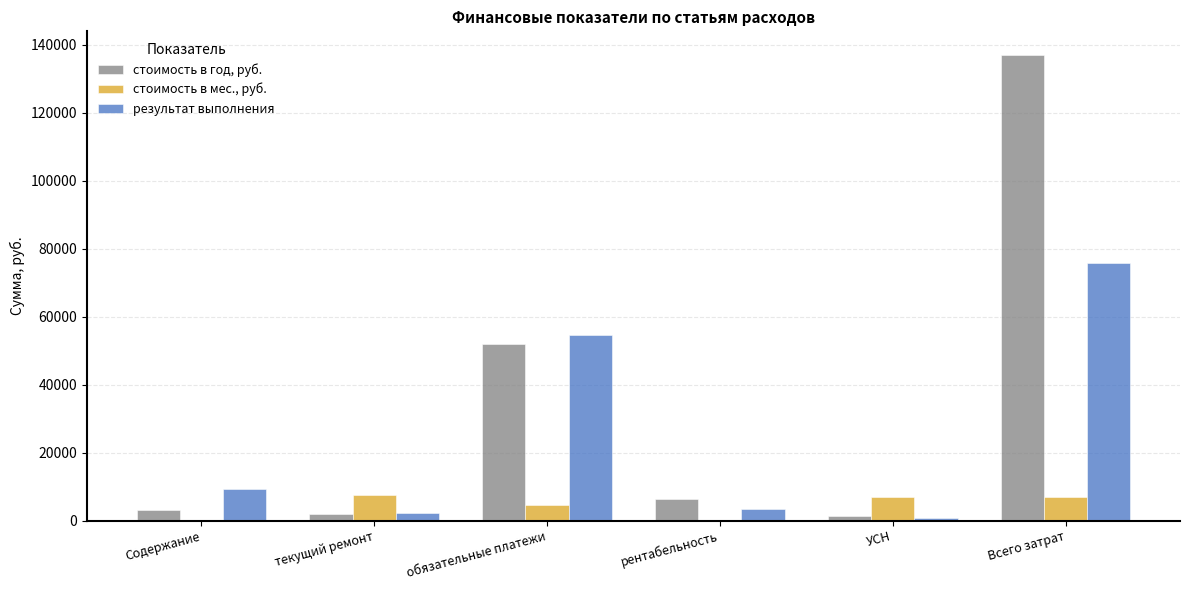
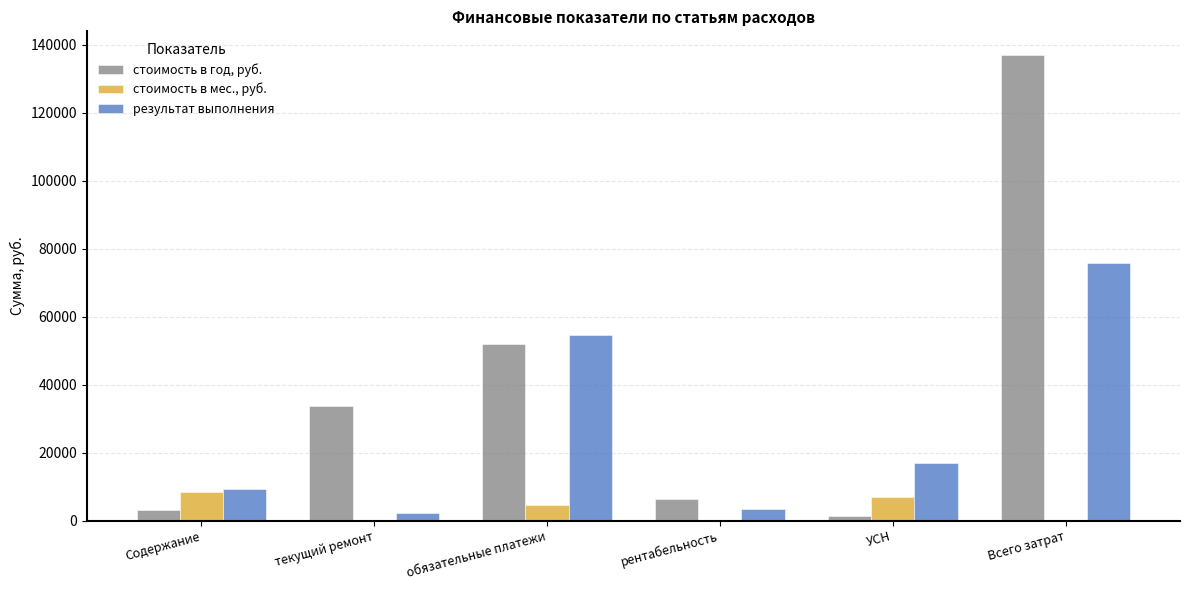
  {
    "стоимость в год, руб.": {
      "Содержание": 3000,
-     "текущий ремонт": 2000,
+     "текущий ремонт": 34000,
      "обязательные платежи": 52000,
      "рентабельность": 6000,
      "УСН": 1000,
      "Всего затрат": 137000
    },
    "стоимость в мес., руб.": {
-     "Содержание": 0,
-     "текущий ремонт": 7000,
+     "Содержание": 8000,
+     "текущий ремонт": 0,
      "обязательные платежи": 4000,
      "УСН": 7000,
-     "Всего затрат": 7000
+     "Всего затрат": 0
    },
    "результат выполнения": {
      "Содержание": 9000,
      "текущий ремонт": 2000,
      "обязательные платежи": 55000,
      "рентабельность": 3000,
-     "УСН": 1000,
+     "УСН": 17000,
      "Всего затрат": 76000
    }
  }
